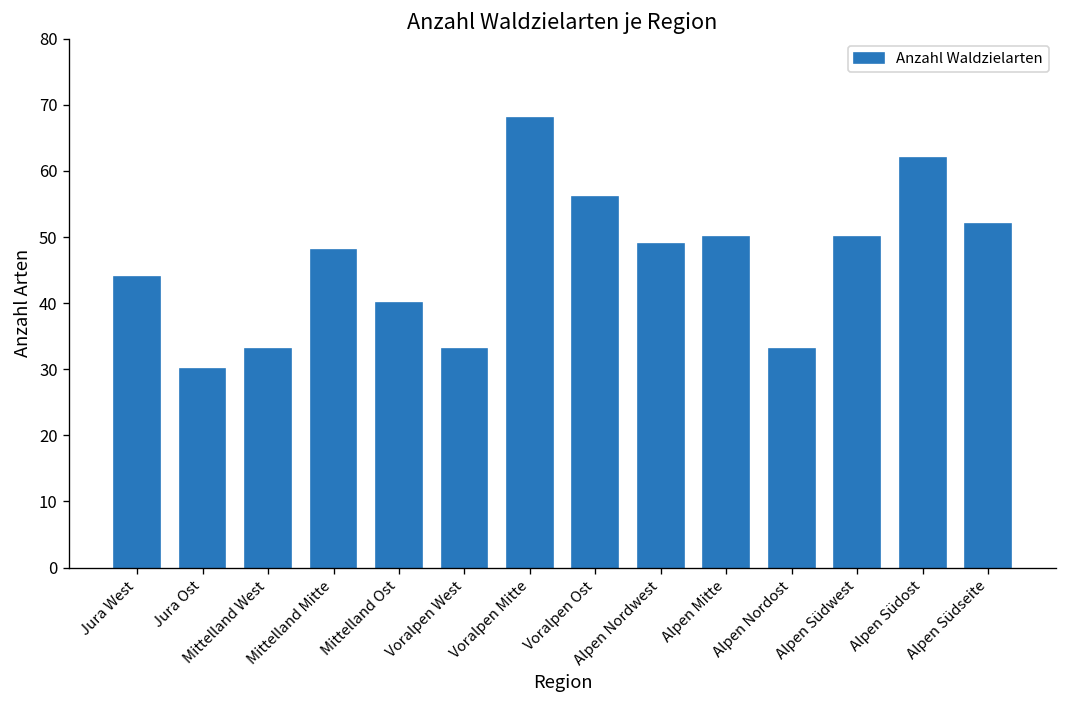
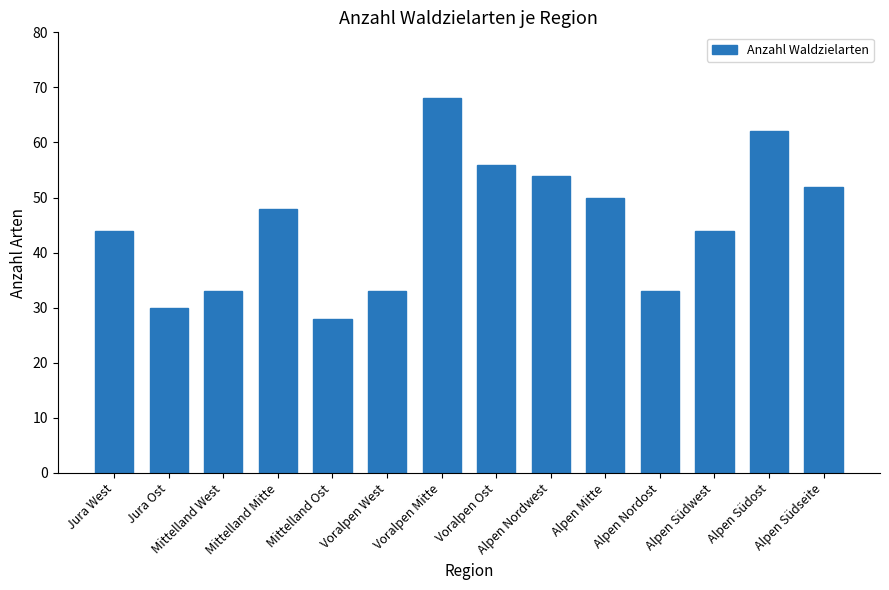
  {
    "Jura West": 44,
    "Jura Ost": 30,
    "Mittelland West": 33,
    "Mittelland Mitte": 48,
-   "Mittelland Ost": 40,
+   "Mittelland Ost": 28,
    "Voralpen West": 33,
    "Voralpen Mitte": 68,
    "Voralpen Ost": 56,
-   "Alpen Nordwest": 49,
+   "Alpen Nordwest": 54,
    "Alpen Mitte": 50,
    "Alpen Nordost": 33,
-   "Alpen Südwest": 50,
+   "Alpen Südwest": 44,
    "Alpen Südost": 62,
    "Alpen Südseite": 52
  }
